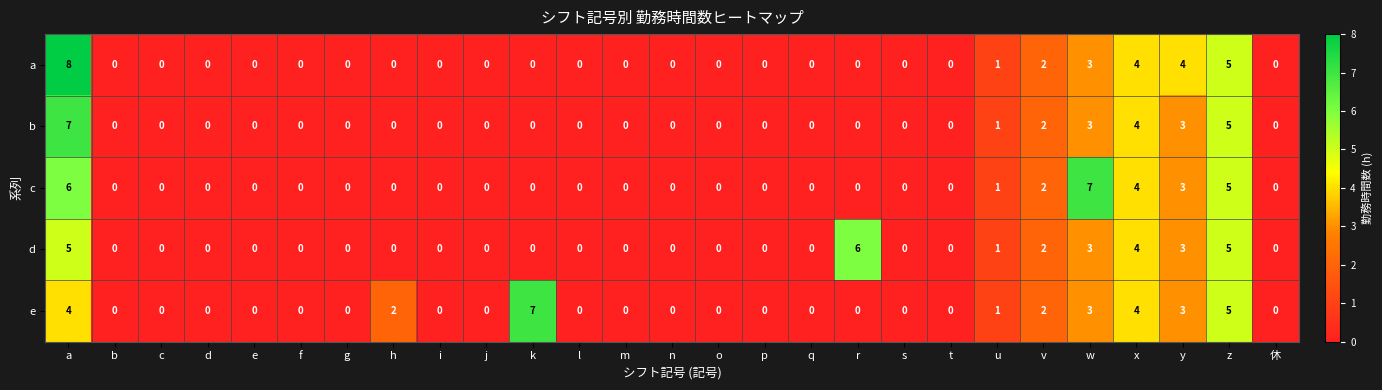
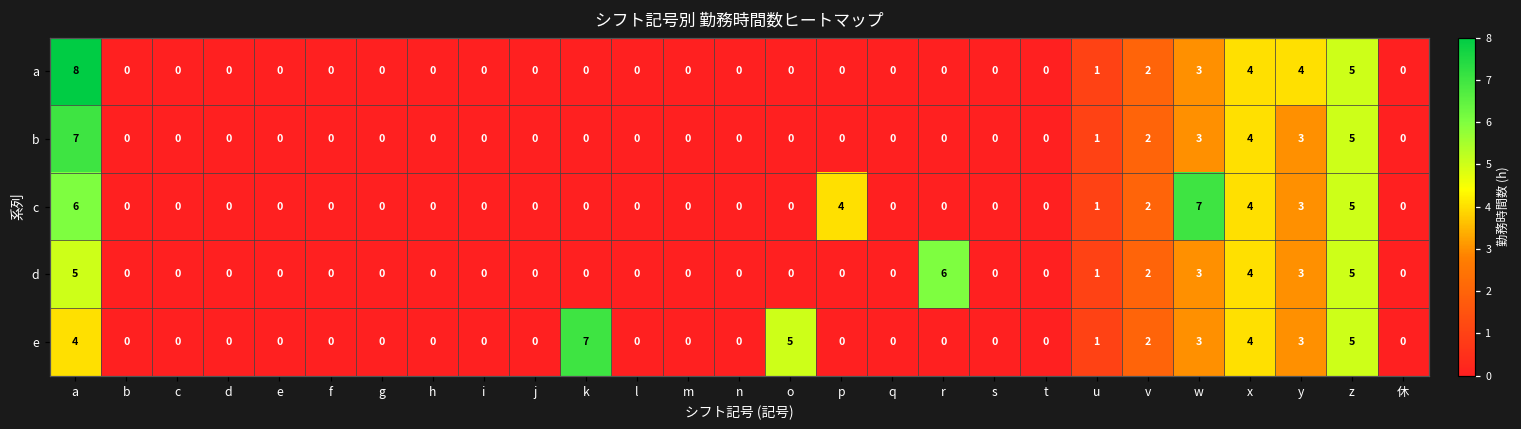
  {
    "a": {
      "a": 8,
      "b": 0,
      "c": 0,
      "d": 0,
      "e": 0,
      "f": 0,
      "g": 0,
      "h": 0,
      "i": 0,
      "j": 0,
      "k": 0,
      "l": 0,
      "m": 0,
      "n": 0,
      "o": 0,
      "p": 0,
      "q": 0,
      "r": 0,
      "s": 0,
      "t": 0,
      "u": 1,
      "v": 2,
      "w": 3,
      "x": 4,
      "y": 4,
      "z": 5,
      "休": 0
    },
    "b": {
      "a": 7,
      "b": 0,
      "c": 0,
      "d": 0,
      "e": 0,
      "f": 0,
      "g": 0,
      "h": 0,
      "i": 0,
      "j": 0,
      "k": 0,
      "l": 0,
      "m": 0,
      "n": 0,
      "o": 0,
      "p": 0,
      "q": 0,
      "r": 0,
      "s": 0,
      "t": 0,
      "u": 1,
      "v": 2,
      "w": 3,
      "x": 4,
      "y": 3,
      "z": 5,
      "休": 0
    },
    "c": {
      "a": 6,
      "b": 0,
      "c": 0,
      "d": 0,
      "e": 0,
      "f": 0,
      "g": 0,
      "h": 0,
      "i": 0,
      "j": 0,
      "k": 0,
      "l": 0,
      "m": 0,
      "n": 0,
      "o": 0,
-     "p": 0,
+     "p": 4,
      "q": 0,
      "r": 0,
      "s": 0,
      "t": 0,
      "u": 1,
      "v": 2,
      "w": 7,
      "x": 4,
      "y": 3,
      "z": 5,
      "休": 0
    },
    "d": {
      "a": 5,
      "b": 0,
      "c": 0,
      "d": 0,
      "e": 0,
      "f": 0,
      "g": 0,
      "h": 0,
      "i": 0,
      "j": 0,
      "k": 0,
      "l": 0,
      "m": 0,
      "n": 0,
      "o": 0,
      "p": 0,
      "q": 0,
      "r": 6,
      "s": 0,
      "t": 0,
      "u": 1,
      "v": 2,
      "w": 3,
      "x": 4,
      "y": 3,
      "z": 5,
      "休": 0
    },
    "e": {
      "a": 4,
      "b": 0,
      "c": 0,
      "d": 0,
      "e": 0,
      "f": 0,
      "g": 0,
-     "h": 2,
+     "h": 0,
      "i": 0,
      "j": 0,
      "k": 7,
      "l": 0,
      "m": 0,
      "n": 0,
-     "o": 0,
+     "o": 5,
      "p": 0,
      "q": 0,
      "r": 0,
      "s": 0,
      "t": 0,
      "u": 1,
      "v": 2,
      "w": 3,
      "x": 4,
      "y": 3,
      "z": 5,
      "休": 0
    }
  }
